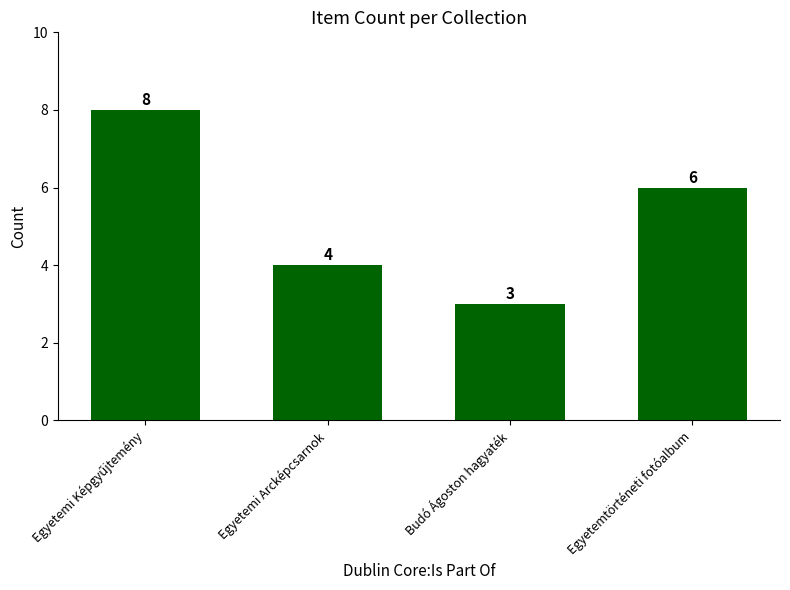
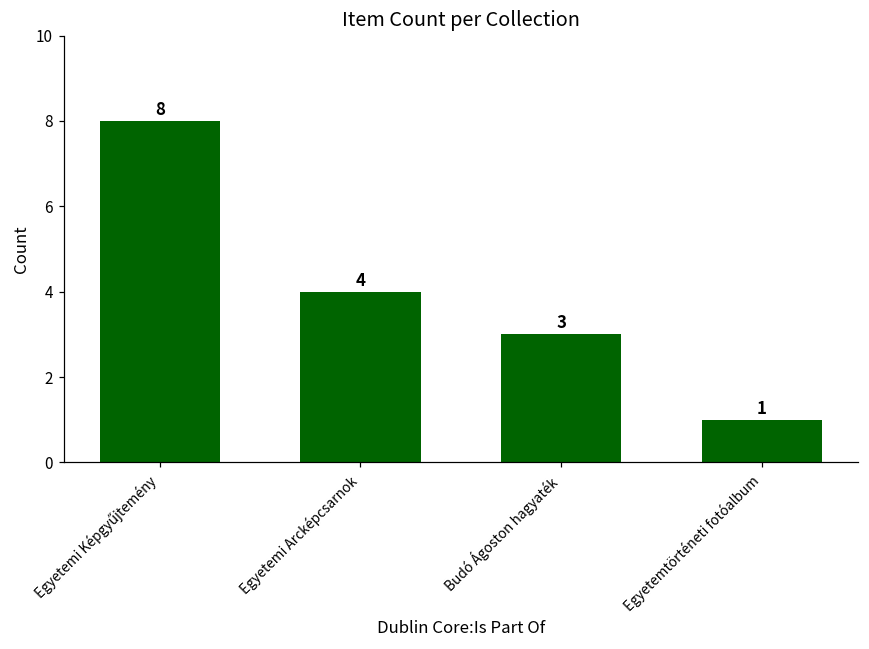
  {
    "Egyetemi Képgyűjtemény": 8,
    "Egyetemi Arcképcsarnok": 4,
    "Budó Ágoston hagyaték": 3,
-   "Egyetemtörténeti fotóalbum": 6
+   "Egyetemtörténeti fotóalbum": 1
  }
